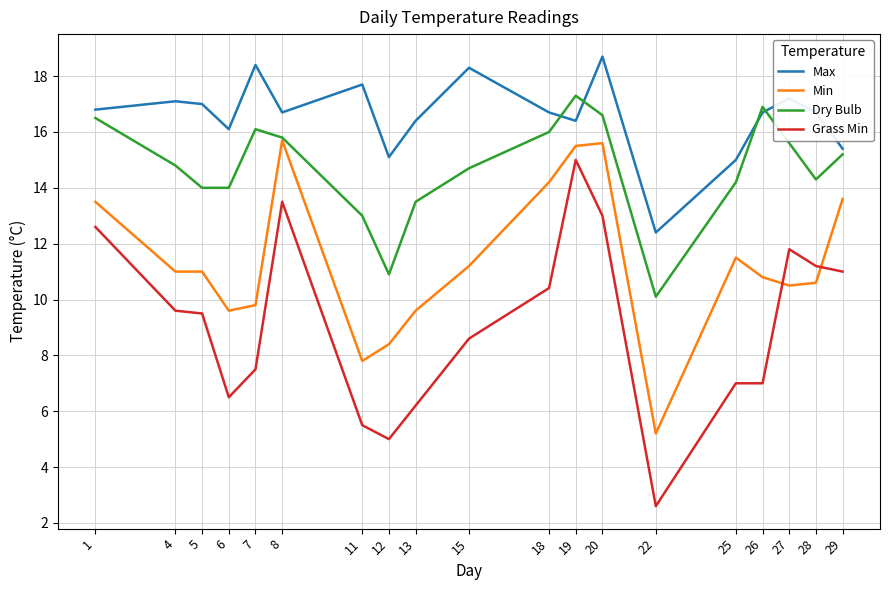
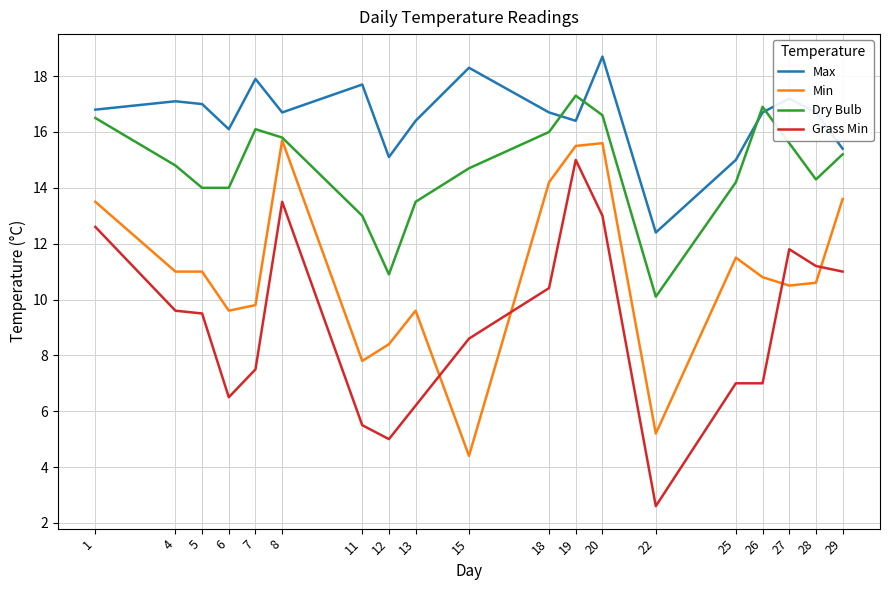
  {
    "Max": {
      "1": 16.8,
      "4": 17.1,
      "5": 17.0,
      "6": 16.1,
-     "7": 18.4,
+     "7": 17.9,
      "8": 16.7,
      "11": 17.7,
      "12": 15.1,
      "13": 16.4,
      "15": 18.3,
      "18": 16.7,
      "19": 16.4,
      "20": 18.7,
      "22": 12.4,
      "25": 15.0,
      "26": 16.7,
      "29": 15.4
    },
    "Min": {
      "1": 13.5,
      "4": 11.0,
      "5": 11.0,
      "6": 9.6,
      "7": 9.8,
      "8": 15.7,
      "11": 7.8,
      "12": 8.4,
      "13": 9.6,
-     "15": 11.2,
+     "15": 4.4,
      "18": 14.2,
      "19": 15.5,
      "20": 15.6,
      "22": 5.2,
      "25": 11.5,
      "26": 10.8,
      "27": 10.5,
      "28": 10.6,
      "29": 13.6
    },
    "Dry Bulb": {
      "1": 16.5,
      "4": 14.8,
      "5": 14.0,
      "6": 14.0,
      "7": 16.1,
      "8": 15.8,
      "11": 13.0,
      "12": 10.9,
      "13": 13.5,
      "15": 14.7,
      "18": 16.0,
      "19": 17.3,
      "20": 16.6,
      "22": 10.1,
      "25": 14.2,
      "26": 16.9,
      "27": 15.6,
      "28": 14.3,
      "29": 15.2
    },
    "Grass Min": {
      "1": 12.6,
      "4": 9.6,
      "5": 9.5,
      "6": 6.5,
      "7": 7.5,
      "8": 13.5,
      "11": 5.5,
      "12": 5.0,
      "13": 6.2,
      "15": 8.6,
      "18": 10.4,
      "19": 15.0,
      "20": 13.0,
      "22": 2.6,
      "25": 7.0,
      "26": 7.0,
      "27": 11.8,
      "28": 11.2,
      "29": 11.0
    }
  }
